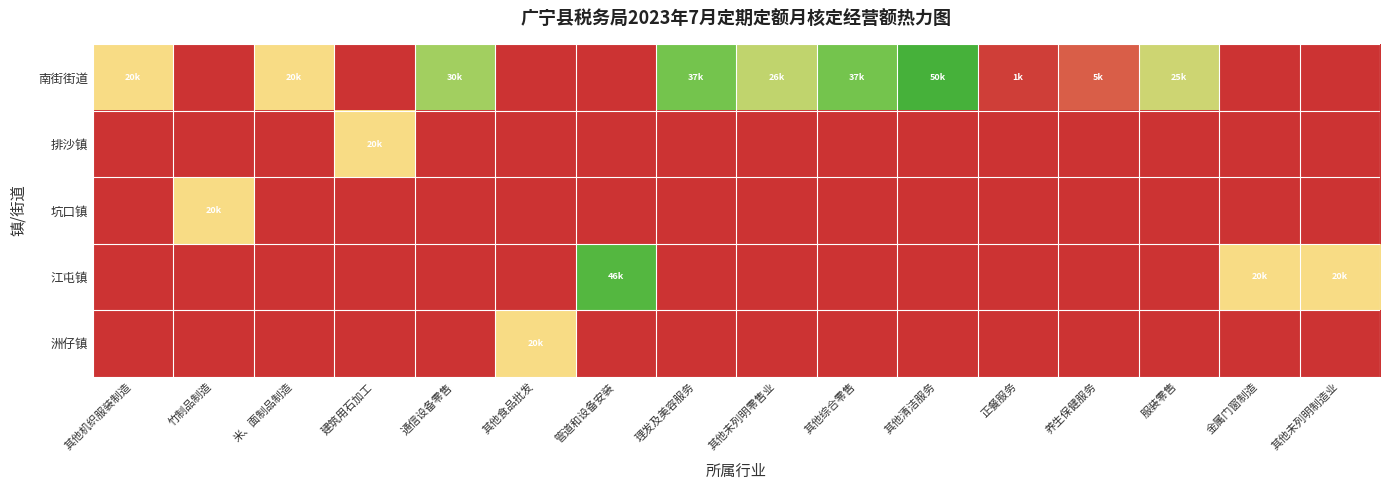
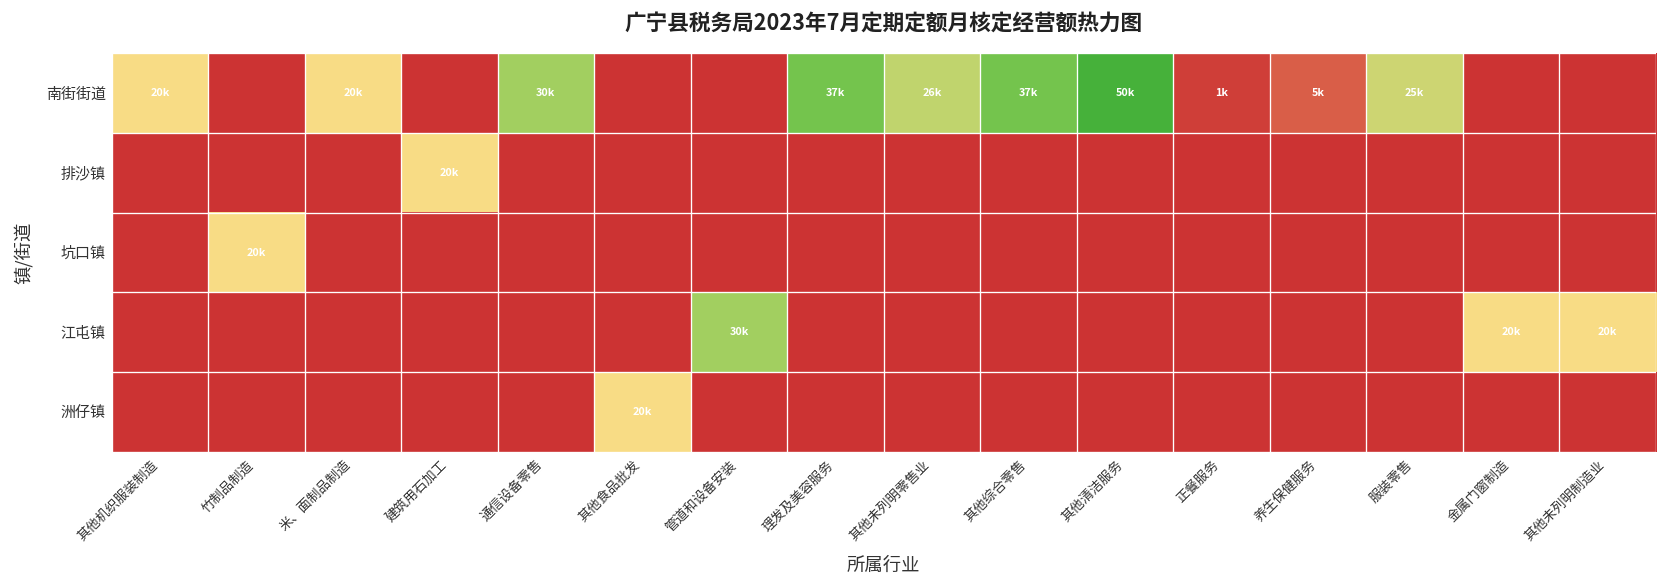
  {
    "南街街道": {
      "其他机织服装制造": "20k",
      "米、面制品制造": "20k",
      "通信设备零售": "30k",
      "理发及美容服务": "37k",
      "其他未列明零售业": "26k",
      "其他综合零售": "37k",
      "其他清洁服务": "50k",
      "正餐服务": "1k",
      "养生保健服务": "5k",
      "服装零售": "25k"
    },
    "排沙镇": {
      "建筑用石加工": "20k"
    },
    "坑口镇": {
      "竹制品制造": "20k"
    },
    "江屯镇": {
-     "管道和设备安装": "46k",
+     "管道和设备安装": "30k",
      "金属门窗制造": "20k",
      "其他未列明制造业": "20k"
    },
    "洲仔镇": {
      "其他食品批发": "20k"
    }
  }
